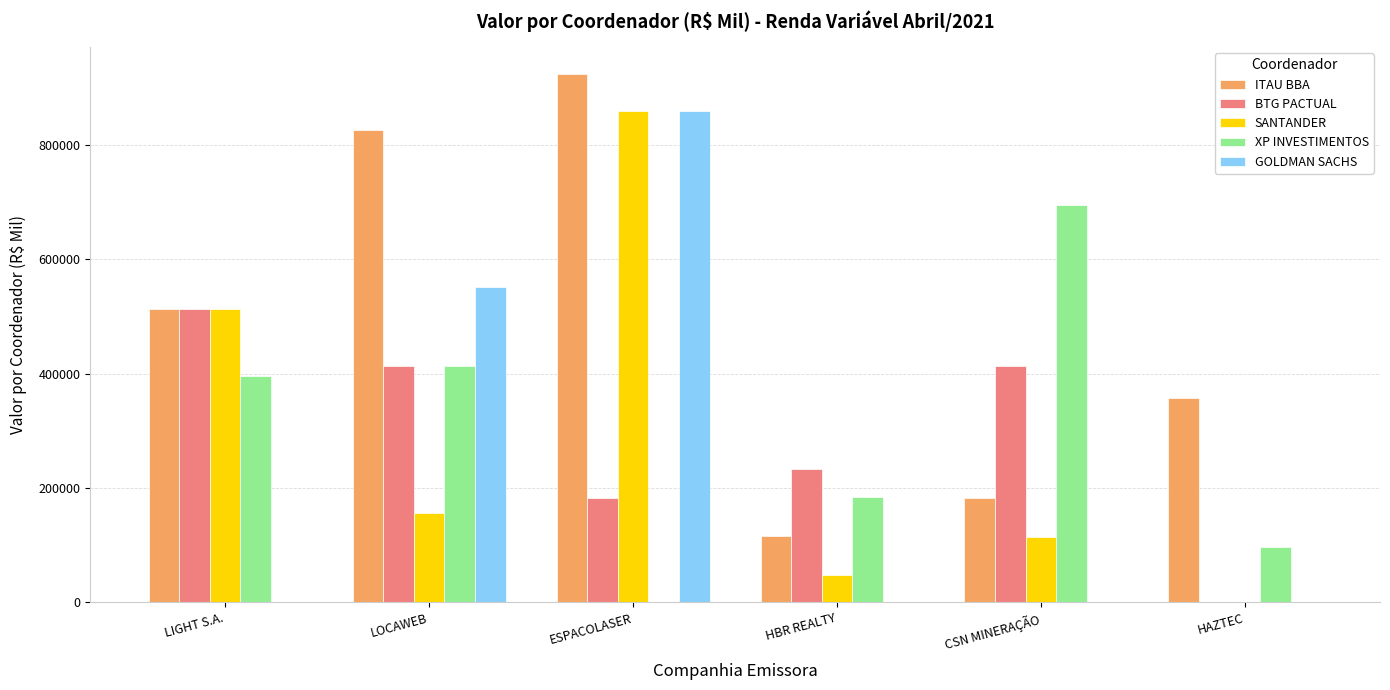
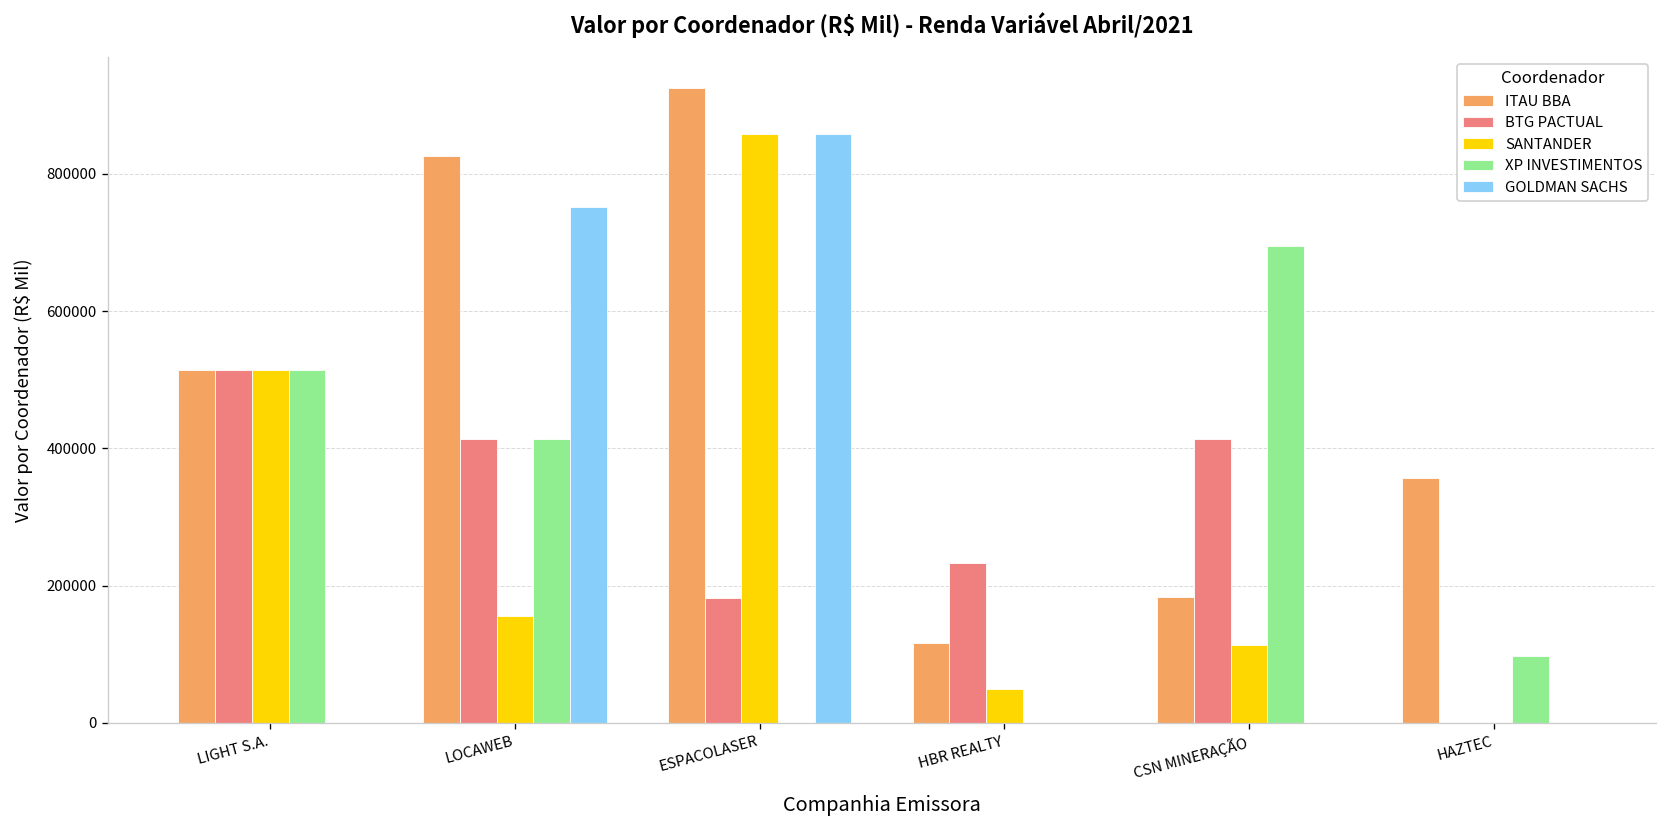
  {
    "SANTANDER": {
      "LIGHT S.A.": 510000,
      "LOCAWEB": 160000,
      "ESPACOLASER": 860000,
      "HBR REALTY": 50000,
      "CSN MINERAÇÃO": 110000,
      "HAZTEC": 0
    },
    "XP INVESTIMENTOS": {
-     "LIGHT S.A.": 400000,
+     "LIGHT S.A.": 510000,
      "LOCAWEB": 410000,
      "ESPACOLASER": 0,
-     "HBR REALTY": 180000,
+     "HBR REALTY": 0,
      "CSN MINERAÇÃO": 700000,
      "HAZTEC": 100000
    },
    "GOLDMAN SACHS": {
      "LIGHT S.A.": 0,
-     "LOCAWEB": 550000,
+     "LOCAWEB": 750000,
      "ESPACOLASER": 860000,
      "HBR REALTY": 0,
      "CSN MINERAÇÃO": 0,
      "HAZTEC": 0
    }
  }
